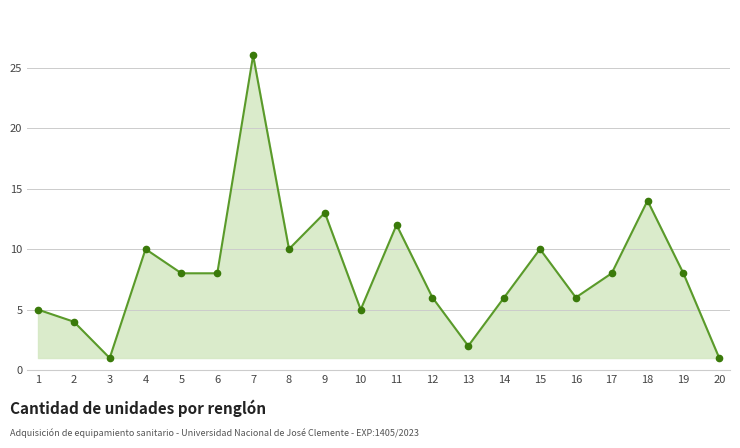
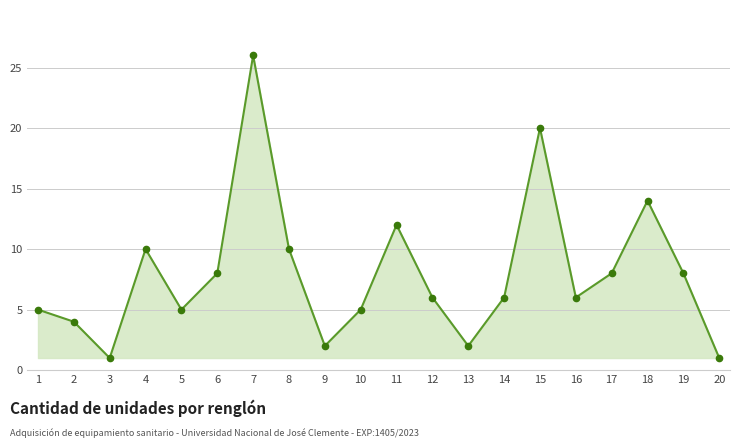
  {
    "1": 5,
    "2": 4,
    "3": 1,
    "4": 10,
-   "5": 8,
+   "5": 5,
    "6": 8,
    "7": 26,
    "8": 10,
-   "9": 13,
+   "9": 2,
    "10": 5,
    "11": 12,
    "12": 6,
    "13": 2,
    "14": 6,
-   "15": 10,
+   "15": 20,
    "16": 6,
    "17": 8,
    "18": 14,
    "19": 8,
    "20": 1
  }
